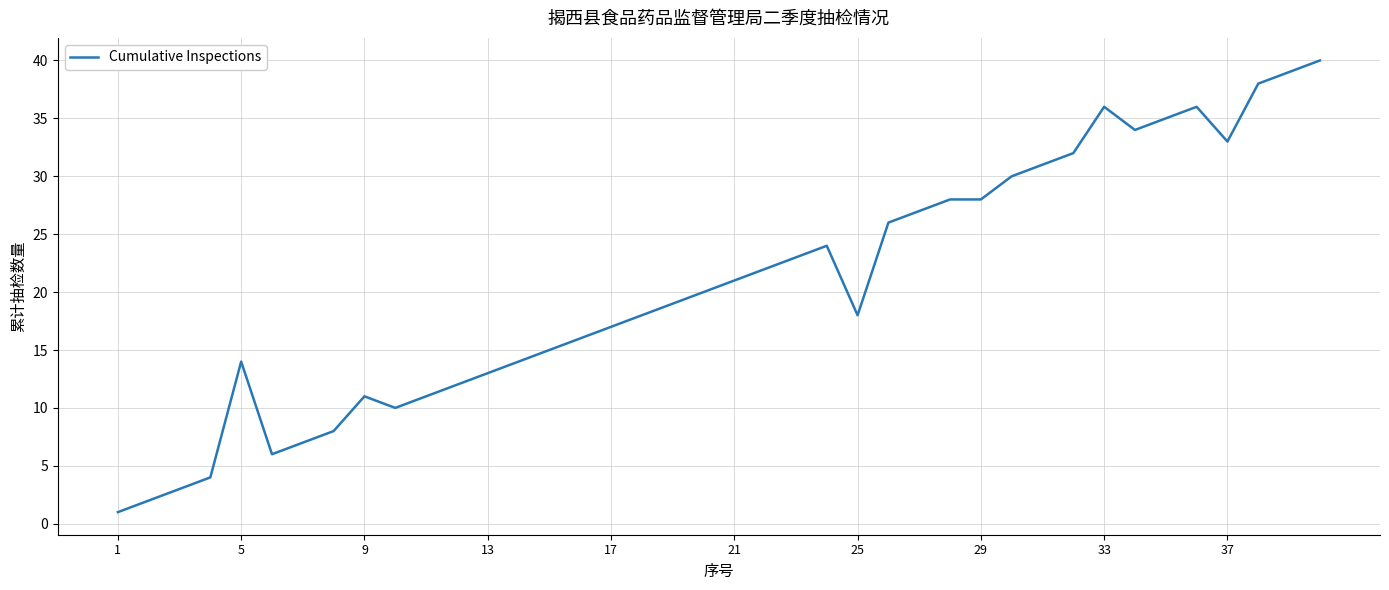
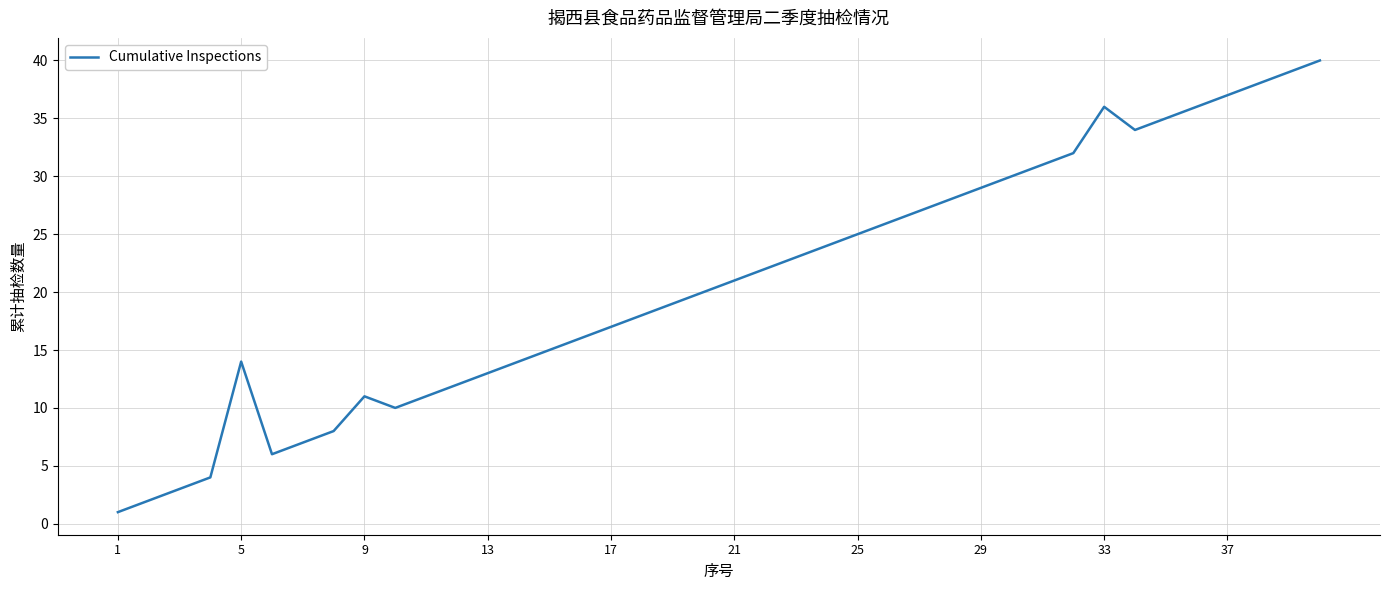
  {
    "1": 1,
    "5": 14,
    "9": 11,
    "13": 13,
    "17": 17,
    "21": 21,
-   "25": 18,
-   "29": 28,
+   "25": 25,
+   "29": 29,
    "33": 36,
-   "37": 33
+   "37": 37
  }
